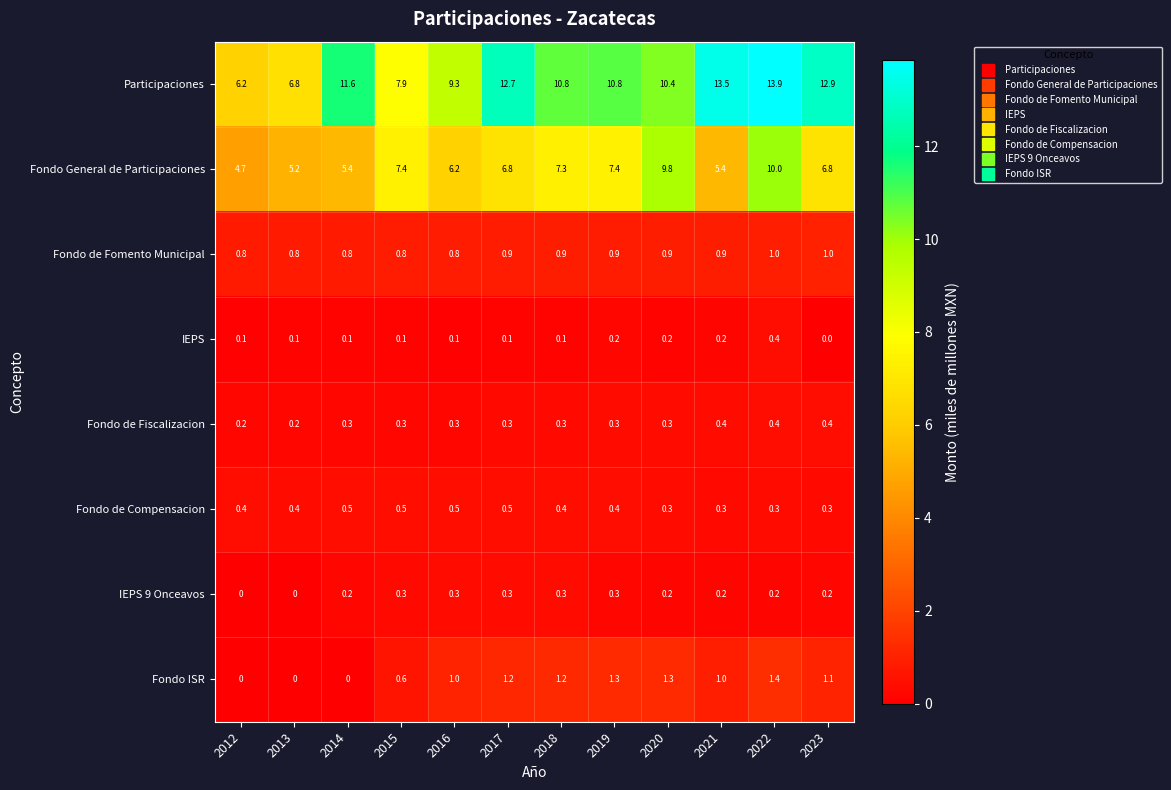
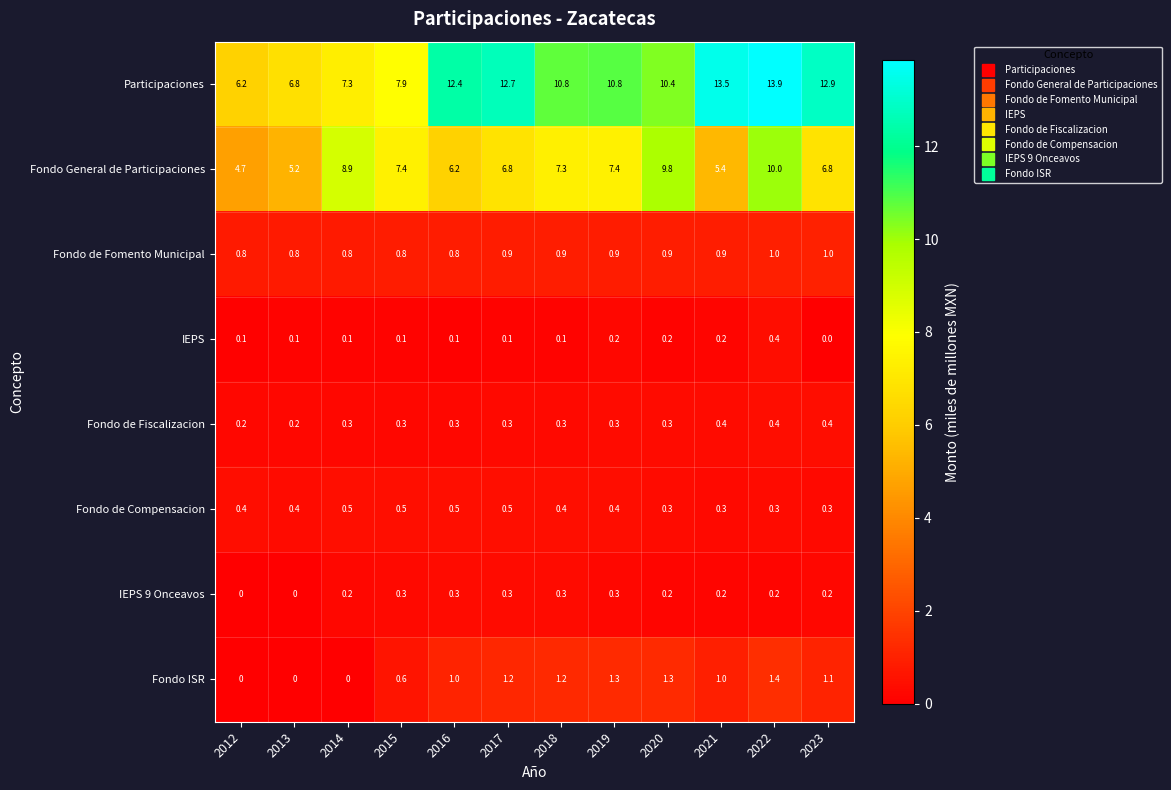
  {
    "Participaciones": {
      "2012": 6.2,
      "2013": 6.8,
-     "2014": 11.6,
+     "2014": 7.3,
      "2015": 7.9,
-     "2016": 9.3,
+     "2016": 12.4,
      "2017": 12.7,
      "2018": 10.8,
      "2019": 10.8,
      "2020": 10.4,
      "2021": 13.5,
      "2022": 13.9,
      "2023": 12.9
    },
    "Fondo General de Participaciones": {
      "2012": 4.7,
      "2013": 5.2,
-     "2014": 5.4,
+     "2014": 8.9,
      "2015": 7.4,
      "2016": 6.2,
      "2017": 6.8,
      "2018": 7.3,
      "2019": 7.4,
      "2020": 9.8,
      "2021": 5.4,
      "2022": 10.0,
      "2023": 6.8
    },
    "Fondo de Fomento Municipal": {
      "2012": 0.8,
      "2013": 0.8,
      "2014": 0.8,
      "2015": 0.8,
      "2016": 0.8,
      "2017": 0.9,
      "2018": 0.9,
      "2019": 0.9,
      "2020": 0.9,
      "2021": 0.9,
      "2022": 1.0,
      "2023": 1.0
    },
    "IEPS": {
      "2012": 0.1,
      "2013": 0.1,
      "2014": 0.1,
      "2015": 0.1,
      "2016": 0.1,
      "2017": 0.1,
      "2018": 0.1,
      "2019": 0.2,
      "2020": 0.2,
      "2021": 0.2,
      "2022": 0.4,
      "2023": 0.0
    },
    "Fondo de Fiscalizacion": {
      "2012": 0.2,
      "2013": 0.2,
      "2014": 0.3,
      "2015": 0.3,
      "2016": 0.3,
      "2017": 0.3,
      "2018": 0.3,
      "2019": 0.3,
      "2020": 0.3,
      "2021": 0.4,
      "2022": 0.4,
      "2023": 0.4
    },
    "Fondo de Compensacion": {
      "2012": 0.4,
      "2013": 0.4,
      "2014": 0.5,
      "2015": 0.5,
      "2016": 0.5,
      "2017": 0.5,
      "2018": 0.4,
      "2019": 0.4,
      "2020": 0.3,
      "2021": 0.3,
      "2022": 0.3,
      "2023": 0.3
    },
    "IEPS 9 Onceavos": {
      "2012": 0,
      "2013": 0,
      "2014": 0.2,
      "2015": 0.3,
      "2016": 0.3,
      "2017": 0.3,
      "2018": 0.3,
      "2019": 0.3,
      "2020": 0.2,
      "2021": 0.2,
      "2022": 0.2,
      "2023": 0.2
    },
    "Fondo ISR": {
      "2012": 0,
      "2013": 0,
      "2014": 0,
      "2015": 0.6,
      "2016": 1.0,
      "2017": 1.2,
      "2018": 1.2,
      "2019": 1.3,
      "2020": 1.3,
      "2021": 1.0,
      "2022": 1.4,
      "2023": 1.1
    }
  }
